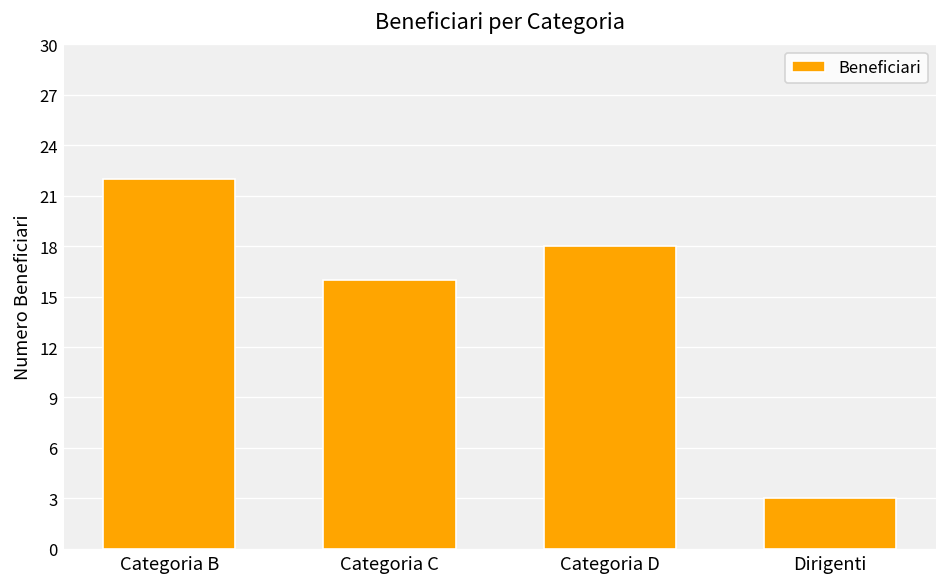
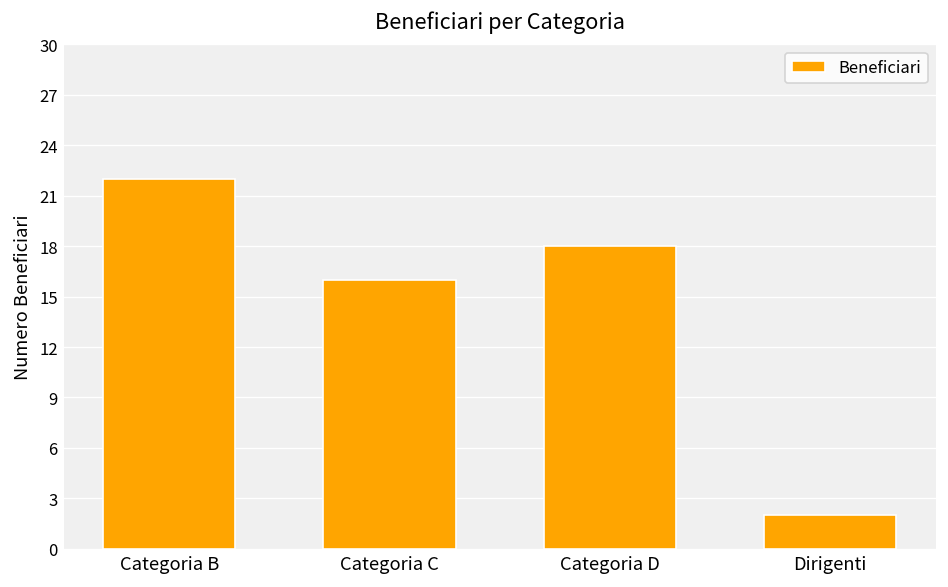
  {
    "Categoria B": 22,
    "Categoria C": 16,
    "Categoria D": 18,
-   "Dirigenti": 3
+   "Dirigenti": 2
  }
